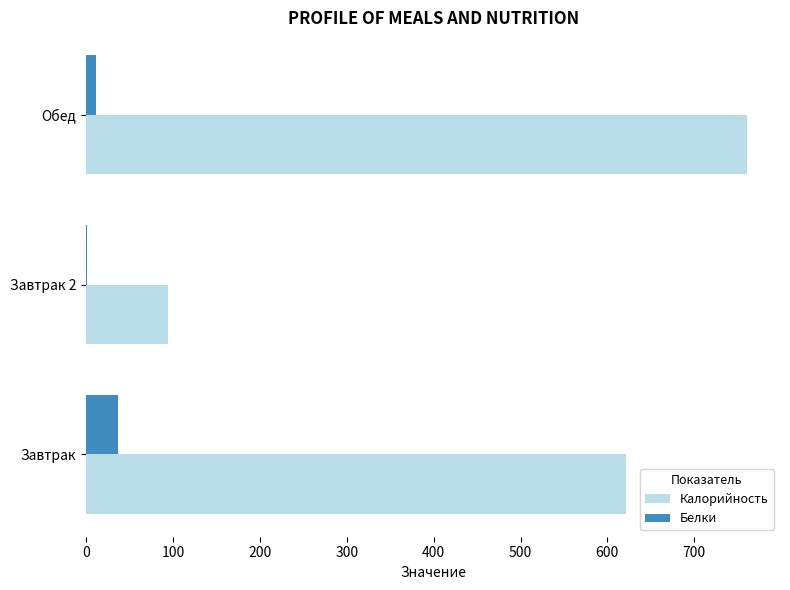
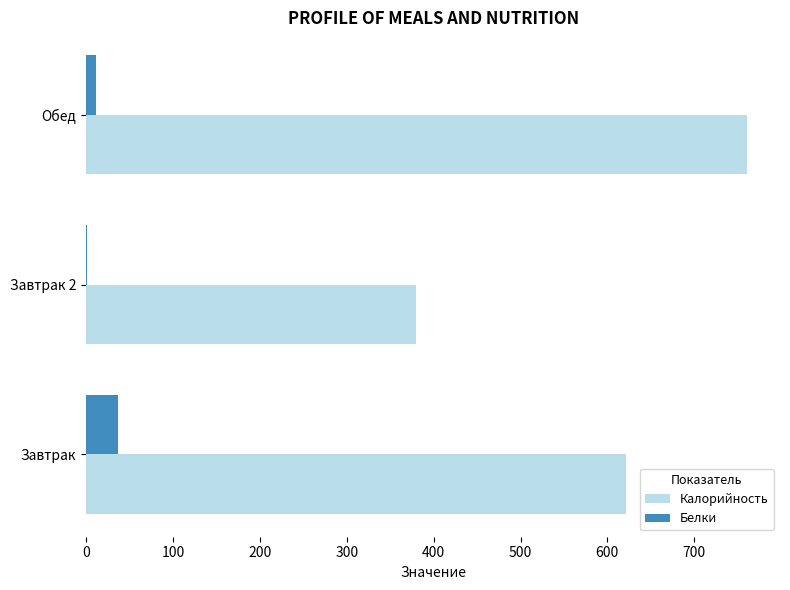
  {
    "Калорийность": {
      "Обед": 760,
-     "Завтрак 2": 90,
+     "Завтрак 2": 380,
      "Завтрак": 620
    },
    "Белки": {
      "Обед": 10,
      "Завтрак": 40
    }
  }
